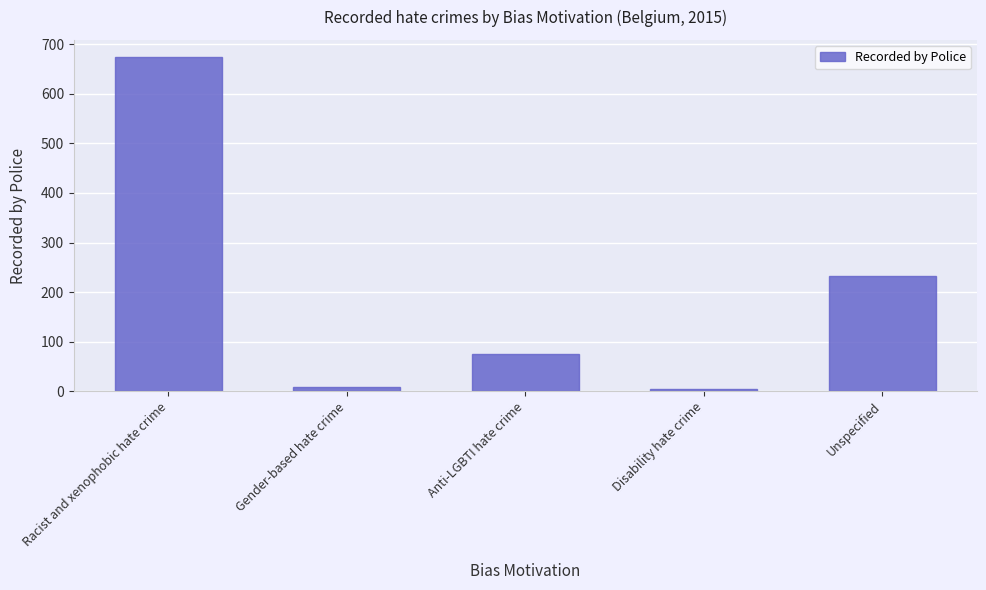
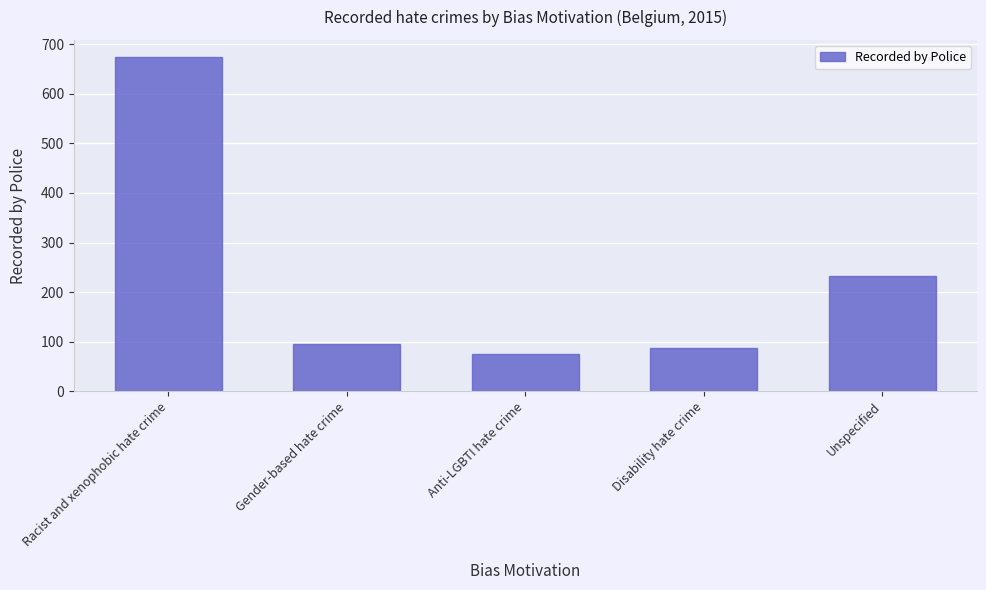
  {
    "Racist and xenophobic hate crime": 680,
-   "Gender-based hate crime": 10,
+   "Gender-based hate crime": 100,
    "Anti-LGBTI hate crime": 80,
-   "Disability hate crime": 10,
+   "Disability hate crime": 90,
    "Unspecified": 230
  }
